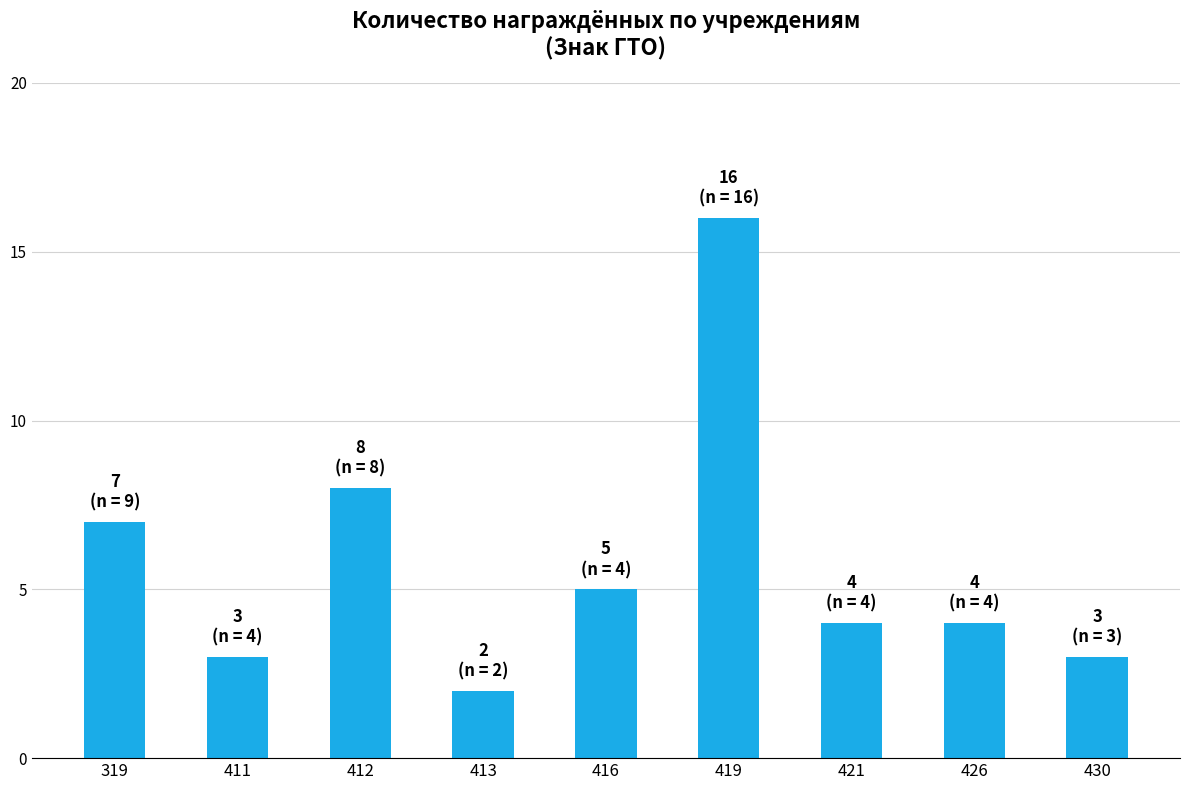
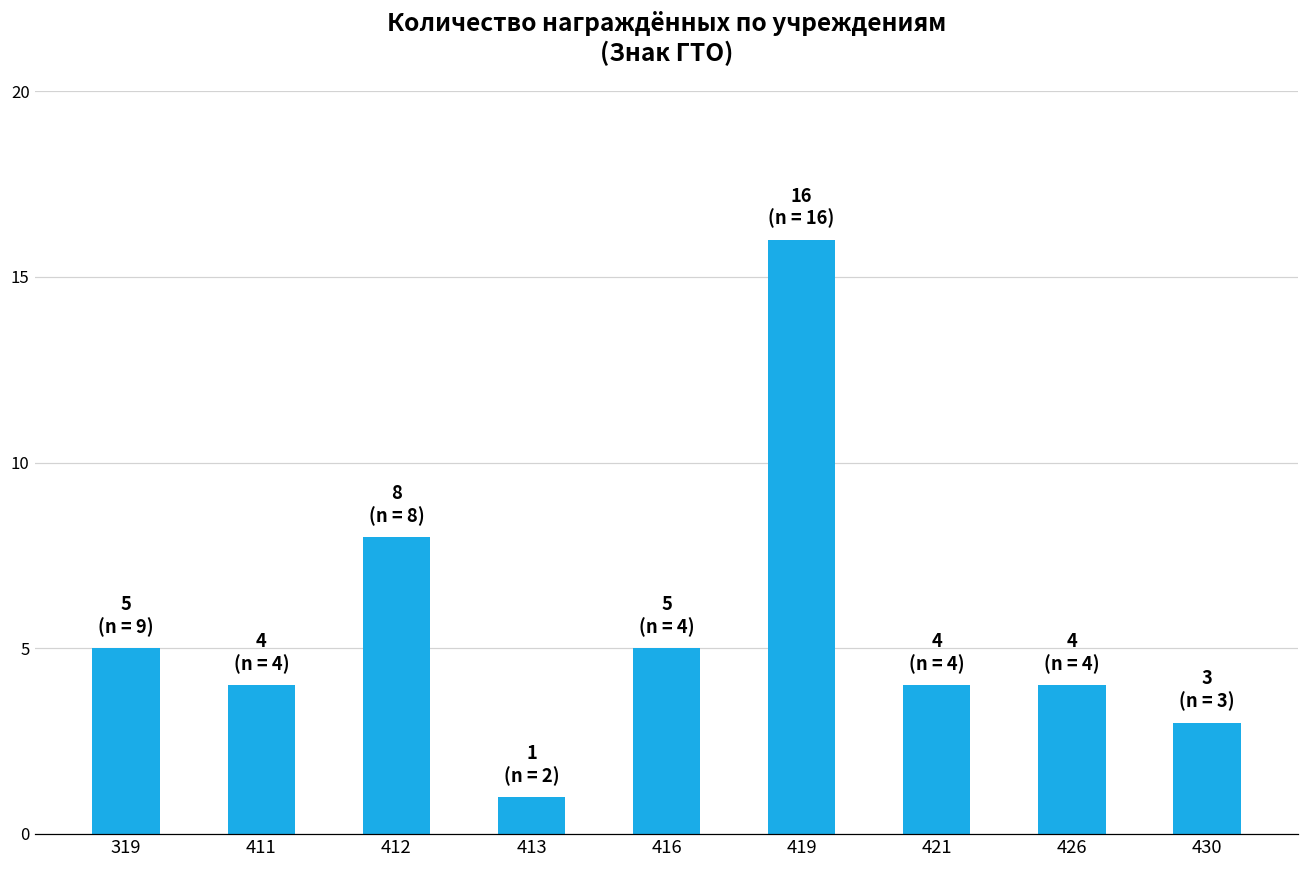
  {
-   "319": 7,
-   "411": 3,
+   "319": 5,
+   "411": 4,
    "412": 8,
-   "413": 2,
+   "413": 1,
    "416": 5,
    "419": 16,
    "421": 4,
    "426": 4,
    "430": 3
  }
